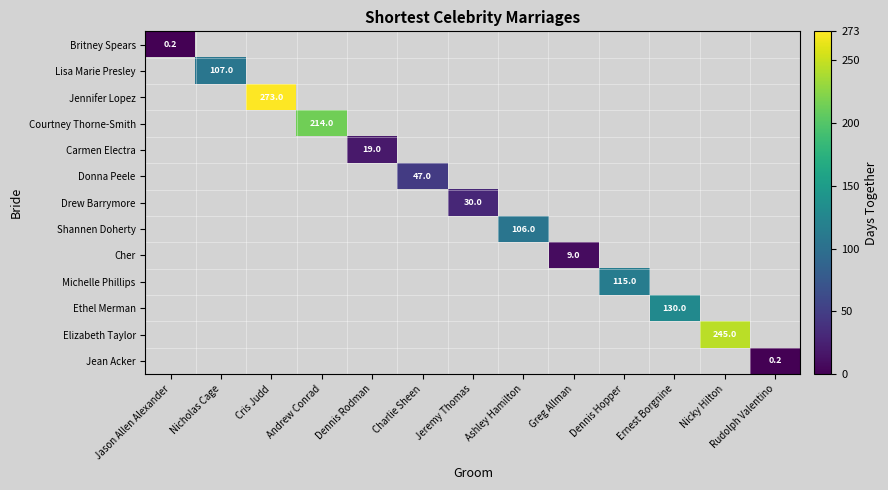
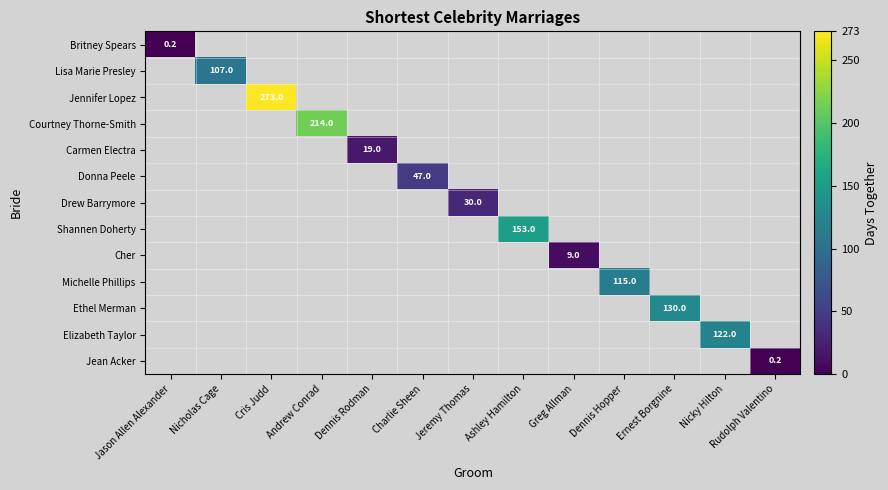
  {
    "Britney Spears": {
      "Jason Allen Alexander": 0.2
    },
    "Lisa Marie Presley": {
      "Nicholas Cage": 107.0
    },
    "Jennifer Lopez": {
      "Cris Judd": 273.0
    },
    "Courtney Thorne-Smith": {
      "Andrew Conrad": 214.0
    },
    "Carmen Electra": {
      "Dennis Rodman": 19.0
    },
    "Donna Peele": {
      "Charlie Sheen": 47.0
    },
    "Drew Barrymore": {
      "Jeremy Thomas": 30.0
    },
    "Shannen Doherty": {
-     "Ashley Hamilton": 106.0
+     "Ashley Hamilton": 153.0
    },
    "Cher": {
      "Greg Allman": 9.0
    },
    "Michelle Phillips": {
      "Dennis Hopper": 115.0
    },
    "Ethel Merman": {
      "Ernest Borgnine": 130.0
    },
    "Elizabeth Taylor": {
-     "Nicky Hilton": 245.0
+     "Nicky Hilton": 122.0
    },
    "Jean Acker": {
      "Rudolph Valentino": 0.2
    }
  }
